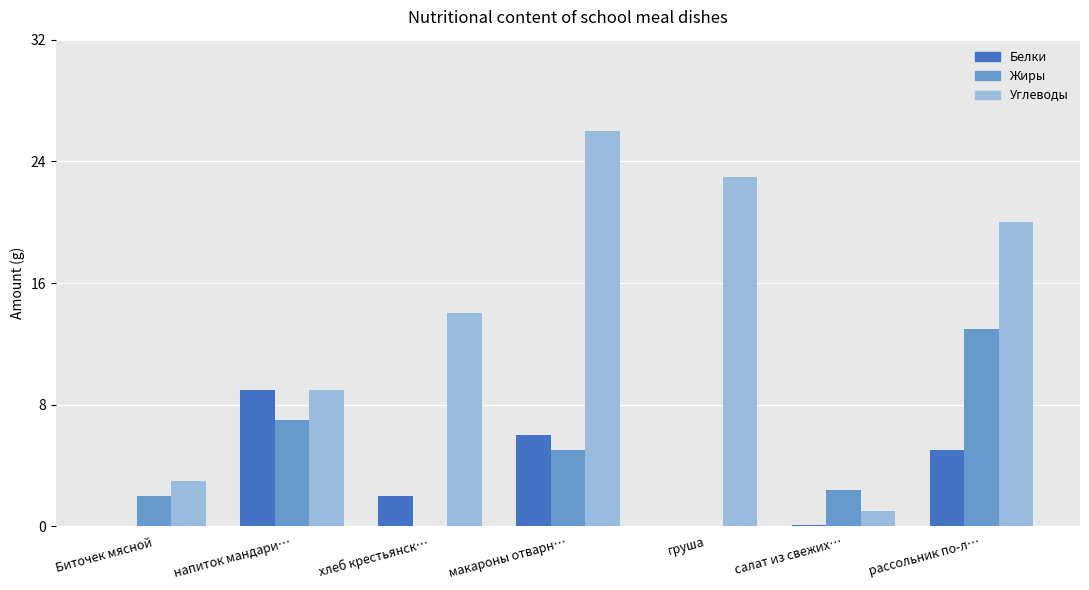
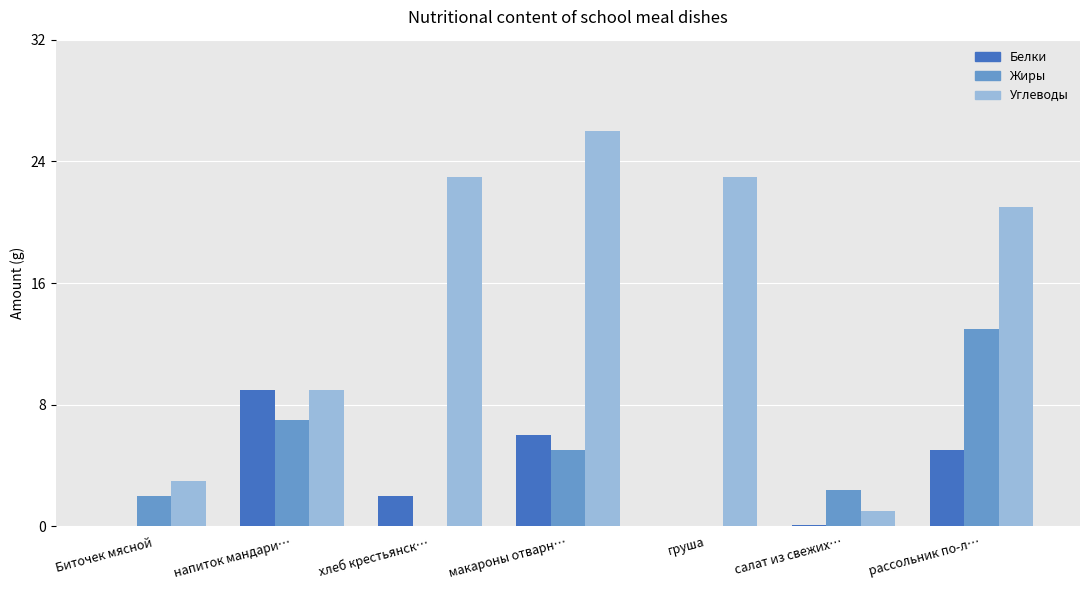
  {
    "Углеводы": {
      "Биточек мясной": 3,
      "напиток мандари…": 9,
-     "хлеб крестьянск…": 14,
+     "хлеб крестьянск…": 23,
      "макароны отварн…": 26,
      "груша": 23,
      "салат из свежих…": 1,
-     "рассольник по-л…": 20
+     "рассольник по-л…": 21
    }
  }
